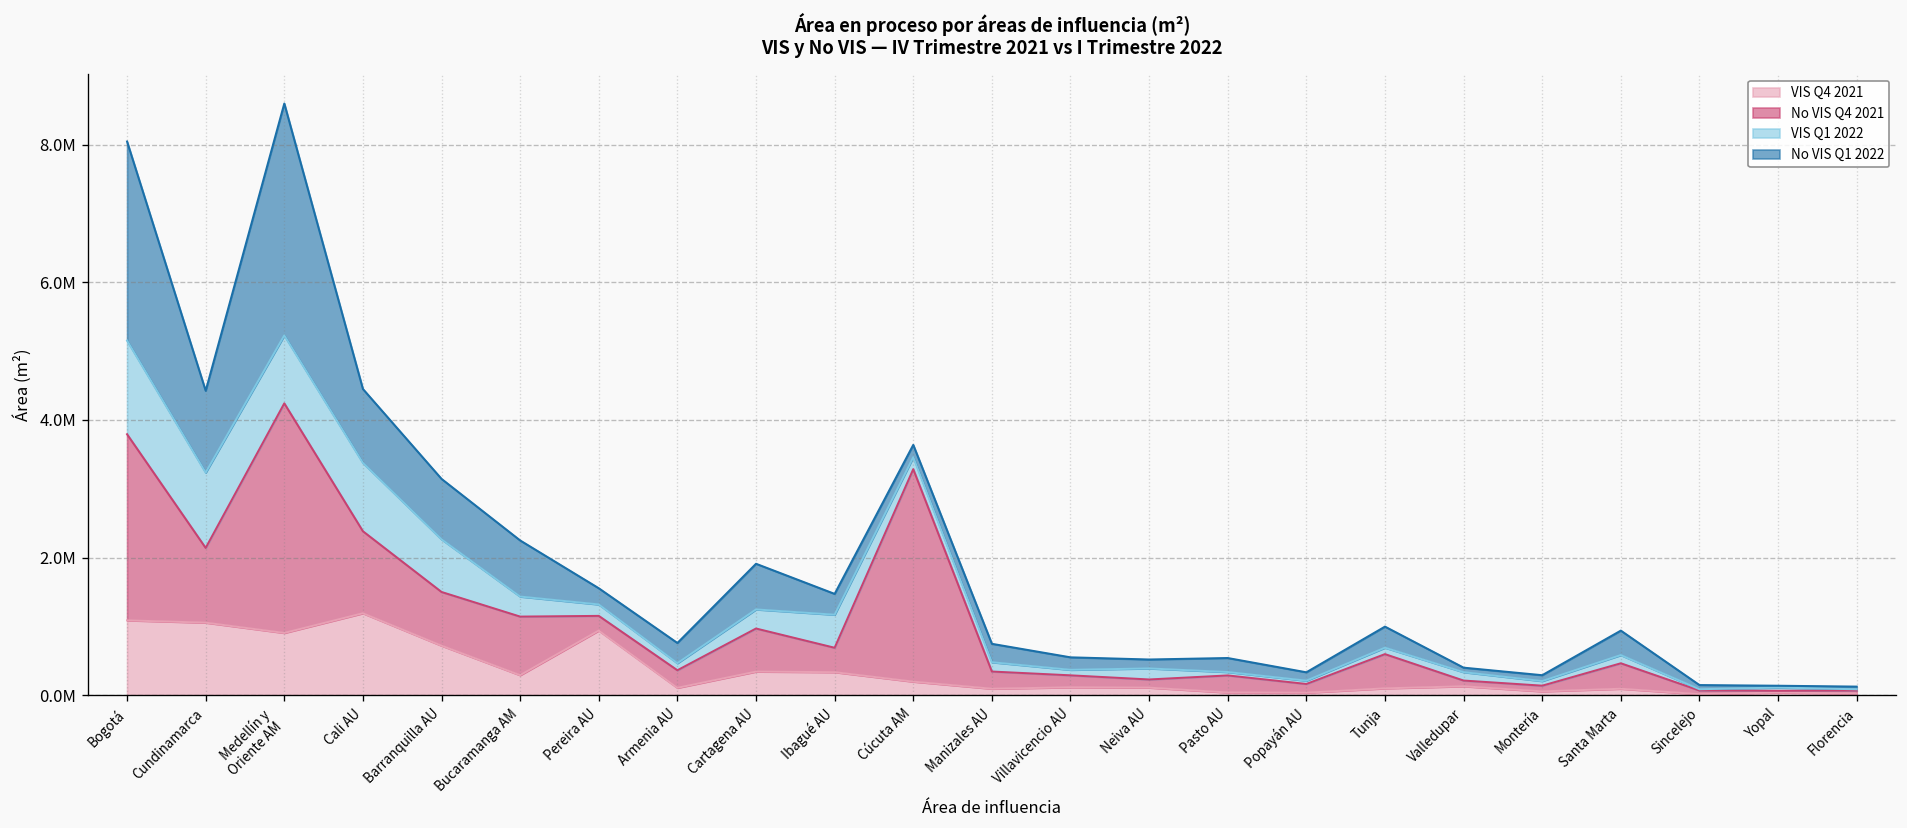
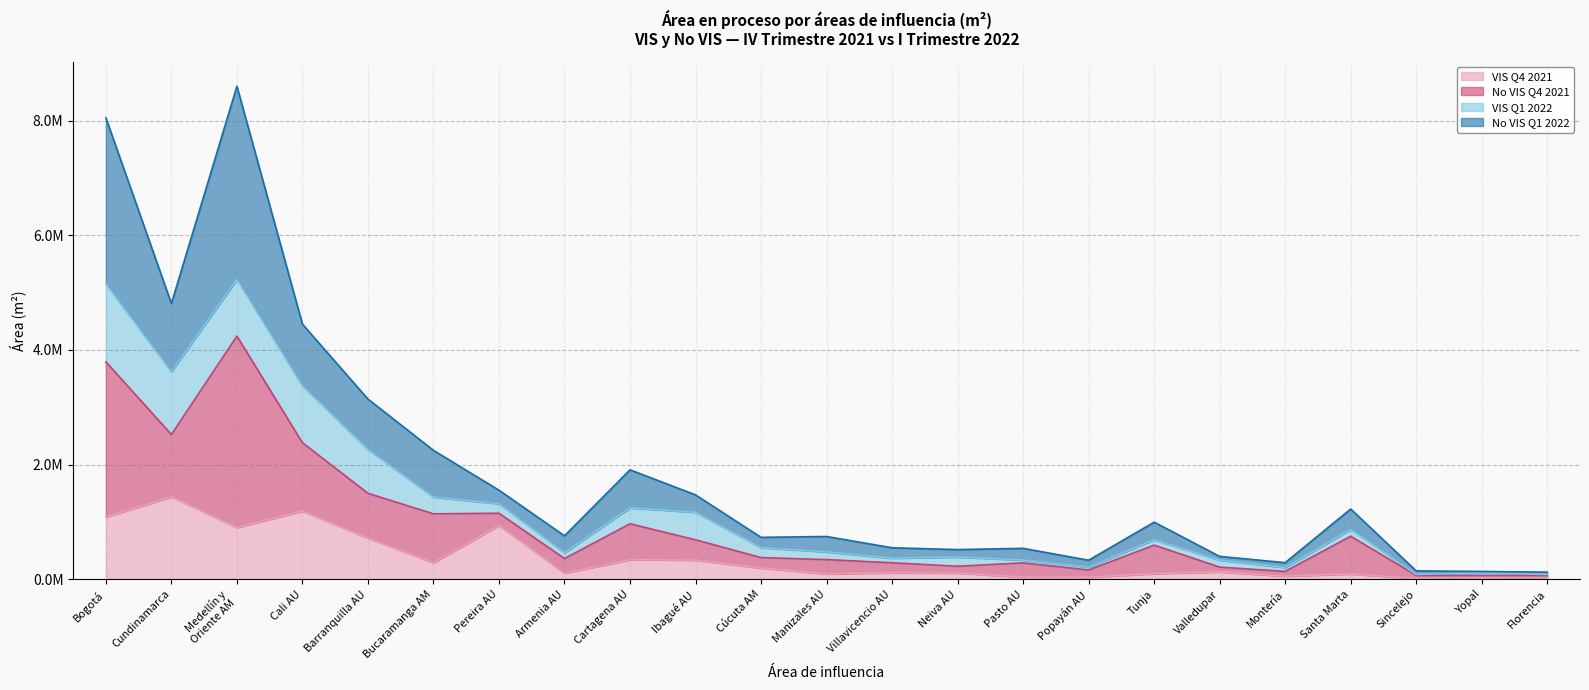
  {
    "VIS Q4 2021": {
      "Bogotá": 1100000,
-     "Cundinamarca": 1100000,
+     "Cundinamarca": 1400000,
      "Medellín y Oriente AM": 900000,
      "Cali AU": 1200000,
      "Barranquilla AU": 700000,
      "Bucaramanga AM": 300000,
      "Pereira AU": 900000,
      "Armenia AU": 100000,
      "Cartagena AU": 300000,
      "Ibagué AU": 300000,
      "Cúcuta AM": 200000,
      "Manizales AU": 100000,
      "Villavicencio AU": 100000,
      "Neiva AU": 100000,
      "Pasto AU": 0,
      "Popayán AU": 0,
      "Tunja": 100000,
      "Valledupar": 100000,
      "Montería": 100000,
      "Santa Marta": 100000,
      "Sincelejo": 0
    },
    "No VIS Q4 2021": {
      "Bogotá": 2700000,
      "Cundinamarca": 1100000,
      "Medellín y Oriente AM": 3300000,
      "Cali AU": 1200000,
      "Barranquilla AU": 800000,
      "Bucaramanga AM": 900000,
      "Pereira AU": 200000,
      "Armenia AU": 300000,
      "Cartagena AU": 600000,
      "Ibagué AU": 400000,
-     "Cúcuta AM": 3100000,
+     "Cúcuta AM": 200000,
      "Manizales AU": 300000,
      "Villavicencio AU": 200000,
      "Neiva AU": 100000,
      "Pasto AU": 200000,
      "Popayán AU": 100000,
      "Tunja": 500000,
      "Valledupar": 100000,
      "Montería": 100000,
-     "Santa Marta": 400000
+     "Santa Marta": 700000
    },
    "VIS Q1 2022": {
      "Bogotá": 1400000,
      "Cundinamarca": 1100000,
      "Medellín y Oriente AM": 1000000,
      "Cali AU": 1000000,
      "Barranquilla AU": 800000,
      "Bucaramanga AM": 300000,
      "Pereira AU": 200000,
      "Armenia AU": 100000,
      "Cartagena AU": 300000,
      "Ibagué AU": 500000,
      "Cúcuta AM": 200000,
      "Manizales AU": 100000,
      "Villavicencio AU": 100000,
      "Neiva AU": 200000,
      "Pasto AU": 0,
      "Popayán AU": 0,
      "Tunja": 100000,
      "Valledupar": 100000,
      "Montería": 100000,
      "Santa Marta": 100000
    },
    "No VIS Q1 2022": {
      "Bogotá": 2900000,
      "Cundinamarca": 1200000,
      "Medellín y Oriente AM": 3400000,
      "Cali AU": 1100000,
      "Barranquilla AU": 900000,
      "Bucaramanga AM": 800000,
      "Pereira AU": 200000,
      "Armenia AU": 300000,
      "Cartagena AU": 700000,
      "Ibagué AU": 300000,
      "Cúcuta AM": 200000,
      "Manizales AU": 300000,
      "Villavicencio AU": 200000,
      "Neiva AU": 100000,
      "Pasto AU": 200000,
      "Popayán AU": 100000,
      "Tunja": 300000,
      "Valledupar": 100000,
      "Montería": 100000,
      "Santa Marta": 400000,
      "Sincelejo": 100000
    }
  }
